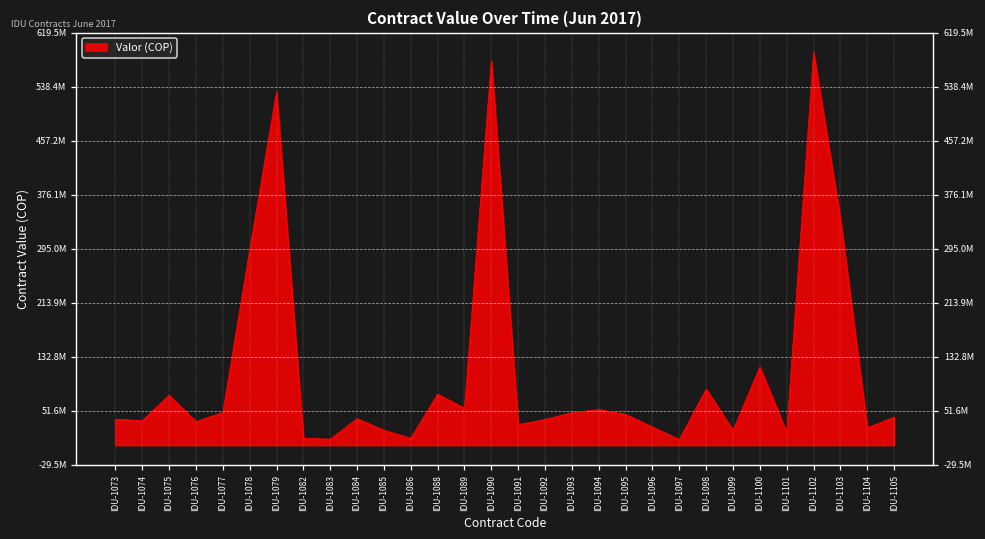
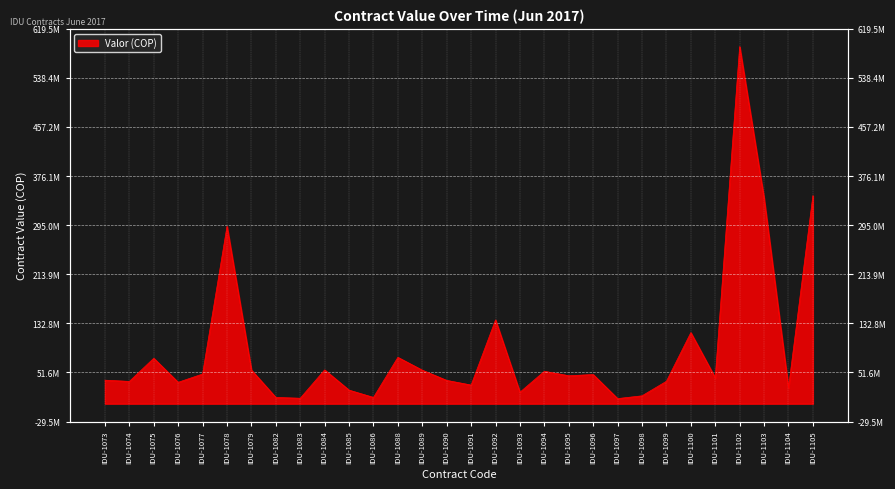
  {
    "IDU-1073": 40000000,
    "IDU-1074": 40000000,
    "IDU-1075": 80000000,
    "IDU-1076": 40000000,
    "IDU-1077": 50000000,
    "IDU-1078": 290000000,
-   "IDU-1079": 530000000,
+   "IDU-1079": 60000000,
    "IDU-1082": 10000000,
    "IDU-1083": 10000000,
-   "IDU-1084": 40000000,
+   "IDU-1084": 60000000,
    "IDU-1085": 20000000,
    "IDU-1086": 10000000,
    "IDU-1088": 80000000,
    "IDU-1089": 60000000,
-   "IDU-1090": 580000000,
+   "IDU-1090": 40000000,
    "IDU-1091": 30000000,
-   "IDU-1092": 40000000,
-   "IDU-1093": 50000000,
+   "IDU-1092": 140000000,
+   "IDU-1093": 20000000,
    "IDU-1094": 50000000,
    "IDU-1095": 50000000,
-   "IDU-1096": 30000000,
+   "IDU-1096": 50000000,
    "IDU-1097": 10000000,
-   "IDU-1098": 80000000,
-   "IDU-1099": 20000000,
+   "IDU-1098": 10000000,
+   "IDU-1099": 40000000,
    "IDU-1100": 120000000,
-   "IDU-1101": 20000000,
+   "IDU-1101": 40000000,
    "IDU-1102": 590000000,
    "IDU-1103": 340000000,
    "IDU-1104": 30000000,
-   "IDU-1105": 40000000
+   "IDU-1105": 340000000
  }
